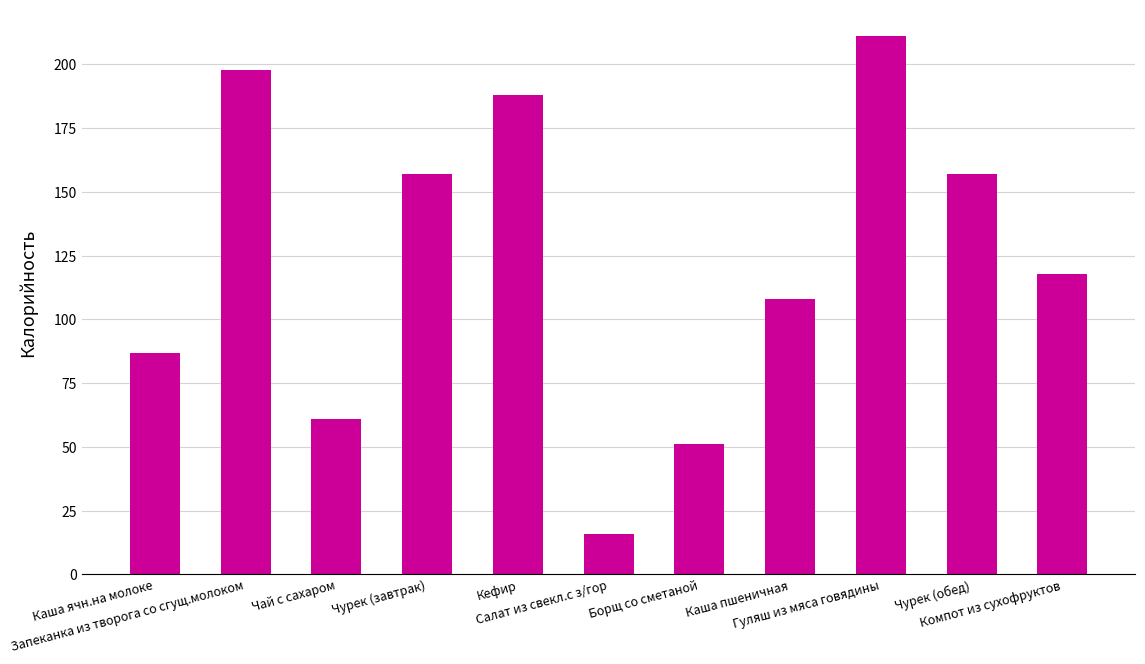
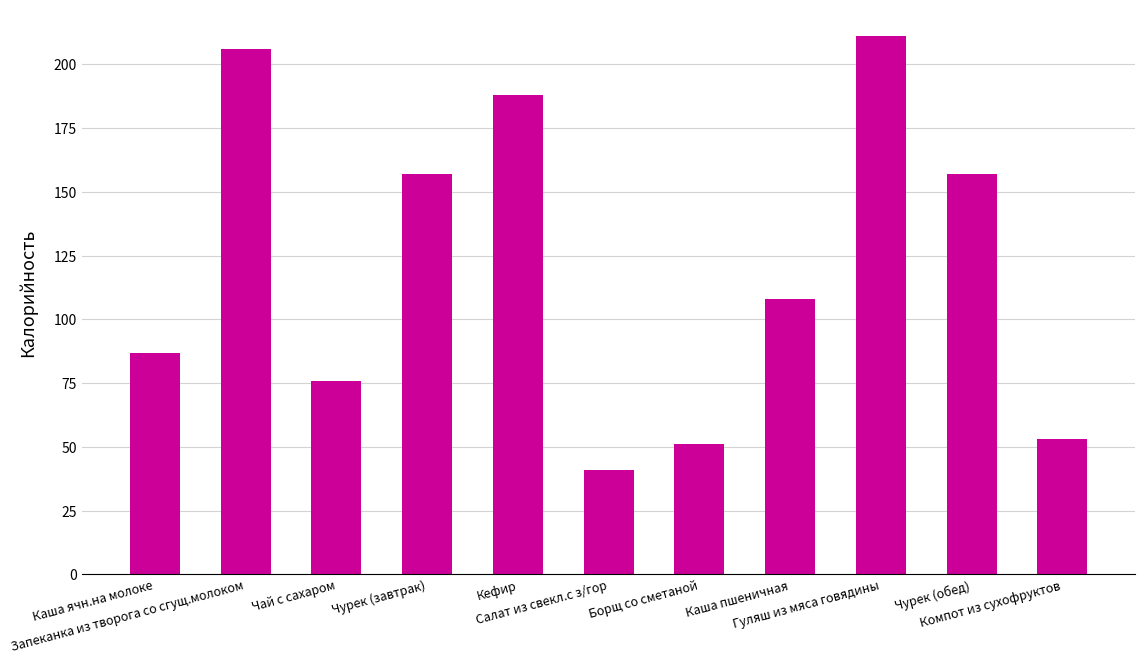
  {
    "Каша ячн.на молоке": 87,
-   "Запеканка из творога со сгущ.молоком": 198,
-   "Чай с сахаром": 61,
+   "Запеканка из творога со сгущ.молоком": 206,
+   "Чай с сахаром": 76,
    "Чурек (завтрак)": 157,
    "Кефир": 188,
-   "Салат из свекл.с з/гор": 16,
+   "Салат из свекл.с з/гор": 41,
    "Борщ со сметаной": 51,
    "Каша пшеничная": 108,
    "Гуляш из мяса говядины": 211,
    "Чурек (обед)": 157,
-   "Компот из сухофруктов": 118
+   "Компот из сухофруктов": 53
  }
